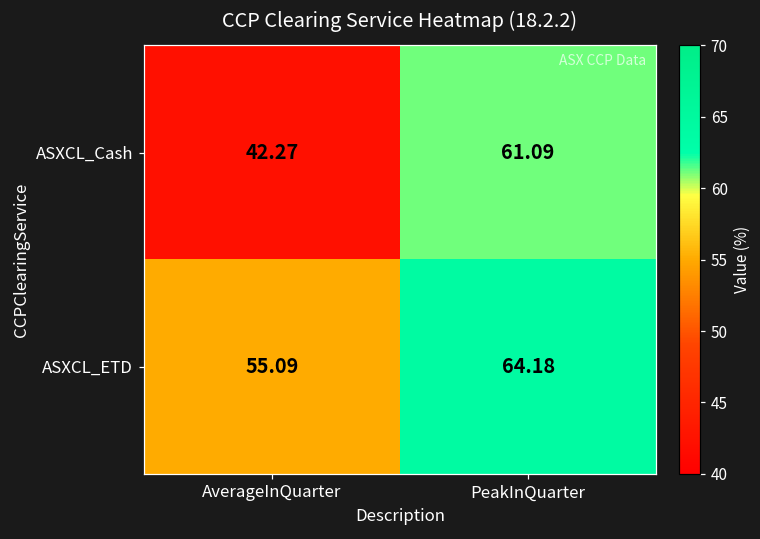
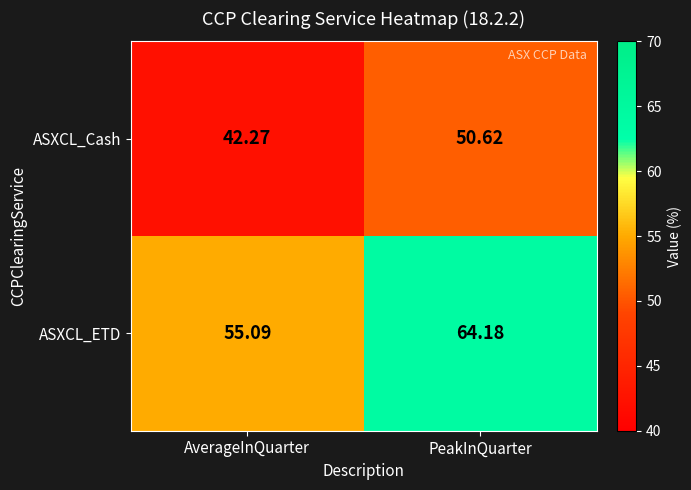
  {
    "ASXCL_Cash": {
      "AverageInQuarter": 42.27,
-     "PeakInQuarter": 61.09
+     "PeakInQuarter": 50.62
    },
    "ASXCL_ETD": {
      "AverageInQuarter": 55.09,
      "PeakInQuarter": 64.18
    }
  }
